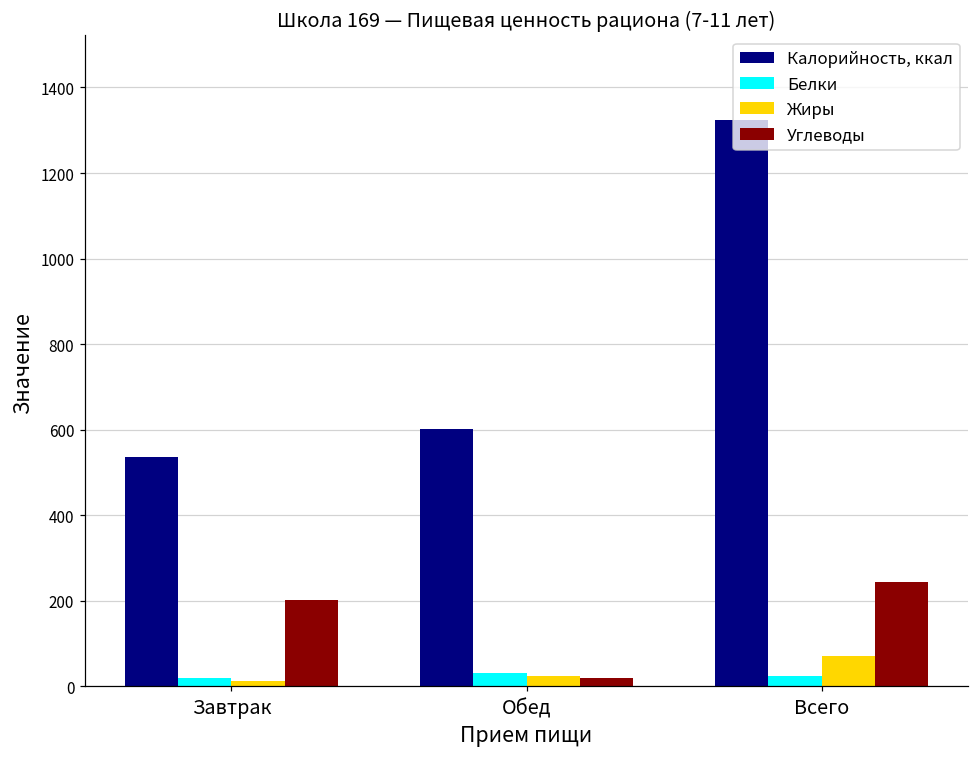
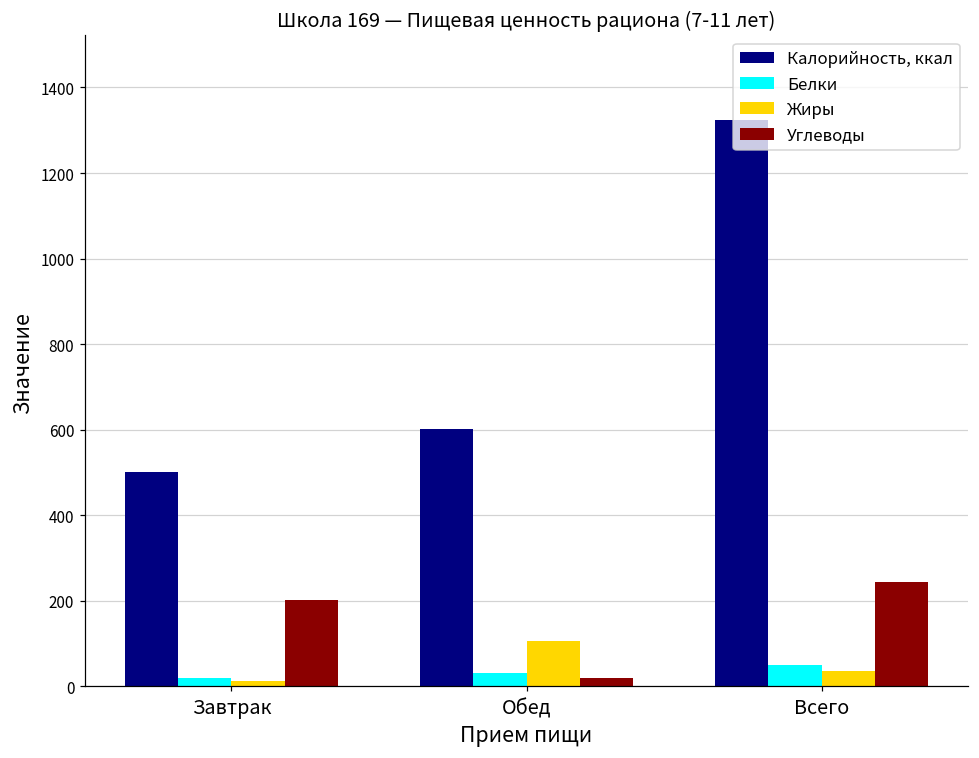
  {
    "Калорийность, ккал": {
-     "Завтрак": 540,
+     "Завтрак": 500,
      "Обед": 600
    },
    "Белки": {
      "Завтрак": 20,
      "Обед": 30,
-     "Всего": 20
+     "Всего": 50
    },
    "Жиры": {
      "Завтрак": 10,
-     "Обед": 20,
-     "Всего": 70
+     "Обед": 110,
+     "Всего": 40
    },
    "Углеводы": {
      "Завтрак": 200,
      "Обед": 20,
      "Всего": 240
    }
  }
